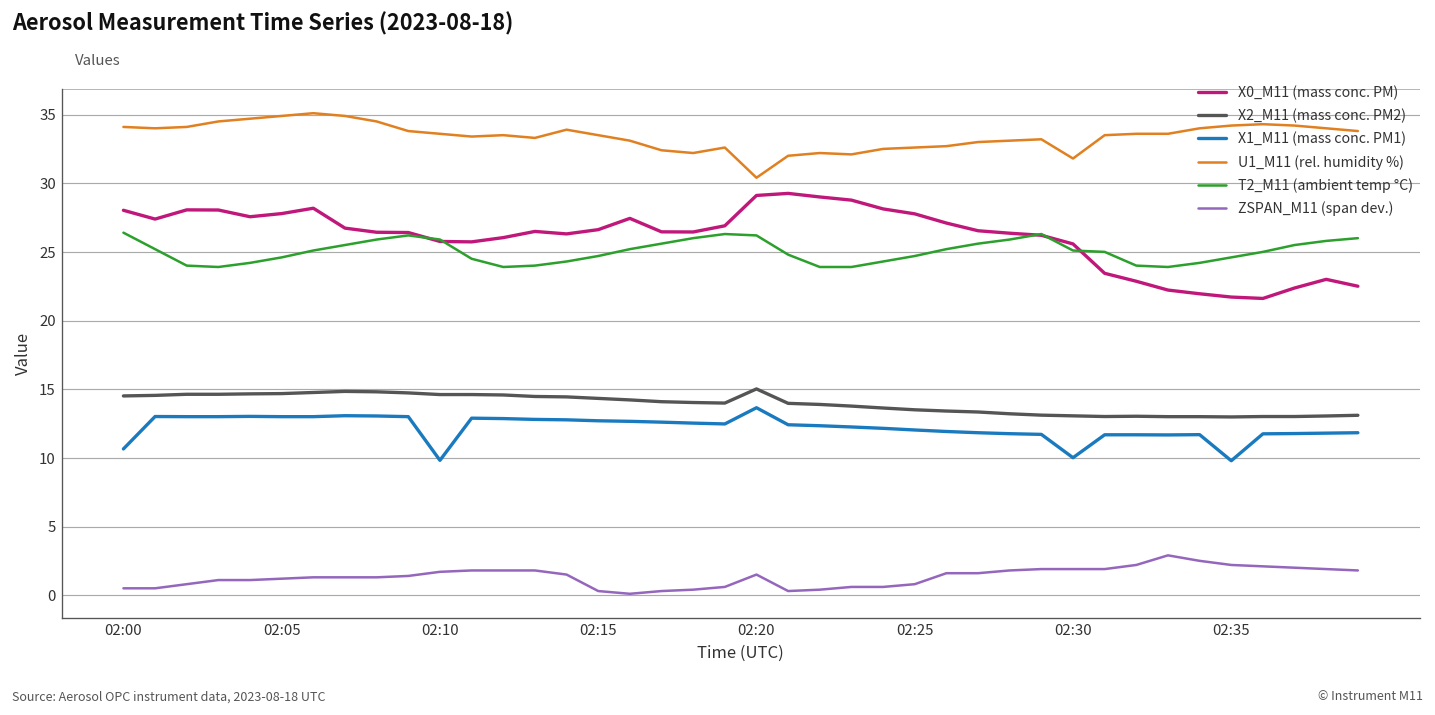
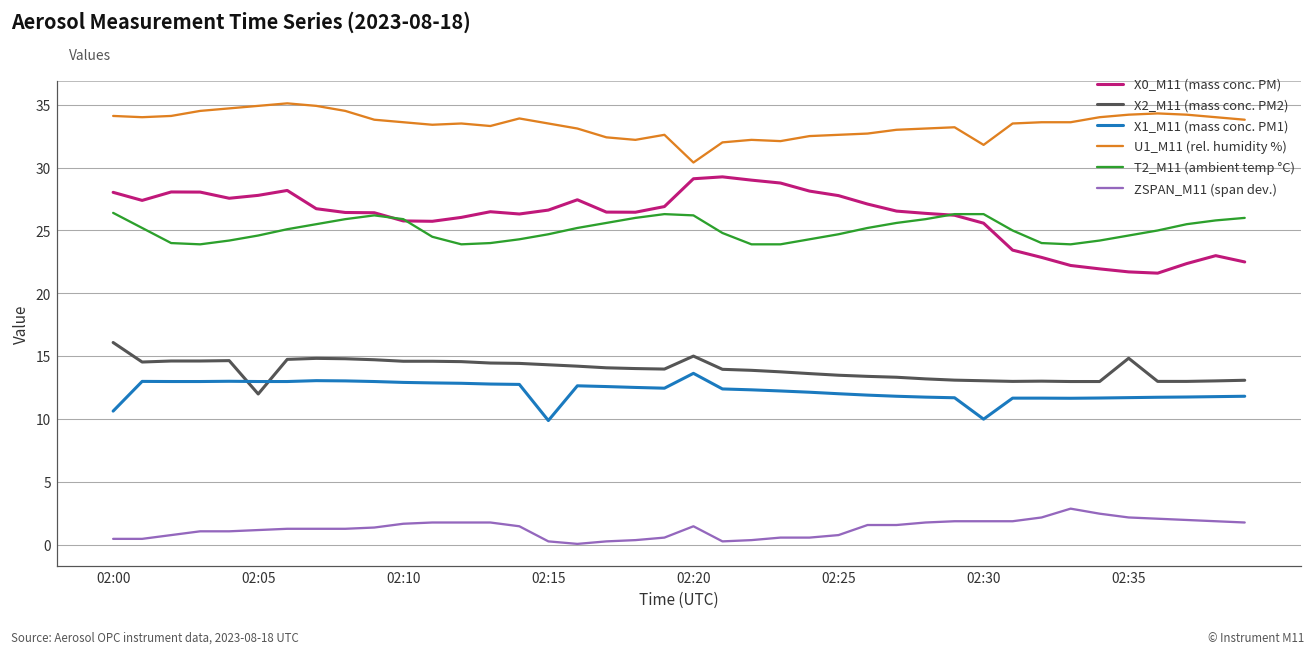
  {
    "X0_M11 (mass conc. PM)": {
      "02:00": 28.0,
      "02:05": 27.8,
      "02:15": 26.6,
      "02:20": 29.1,
      "02:25": 27.8,
      "02:30": 25.6,
      "02:35": 21.7
    },
    "X2_M11 (mass conc. PM2)": {
-     "02:00": 14.5,
-     "02:05": 14.7,
+     "02:00": 16.1,
+     "02:05": 12.0,
      "02:10": 14.6,
      "02:15": 14.3,
      "02:20": 15.0,
      "02:25": 13.5,
      "02:30": 13.1,
-     "02:35": 13.0
+     "02:35": 14.9
    },
    "X1_M11 (mass conc. PM1)": {
      "02:00": 10.7,
      "02:05": 13.0,
-     "02:10": 9.8,
-     "02:15": 12.7,
+     "02:10": 12.9,
+     "02:15": 9.9,
      "02:20": 13.7,
      "02:25": 12.0,
      "02:30": 10.0,
-     "02:35": 9.8
+     "02:35": 11.7
    },
    "U1_M11 (rel. humidity %)": {
      "02:00": 34.1,
      "02:05": 34.9,
      "02:10": 33.6,
      "02:15": 33.5,
      "02:20": 30.4,
      "02:25": 32.6,
      "02:30": 31.8,
      "02:35": 34.2
    },
    "T2_M11 (ambient temp °C)": {
      "02:00": 26.4,
      "02:05": 24.6,
      "02:15": 24.7,
      "02:20": 26.2,
      "02:25": 24.7,
-     "02:30": 25.1,
+     "02:30": 26.3,
      "02:35": 24.6
    },
    "ZSPAN_M11 (span dev.)": {
      "02:00": 0.5,
      "02:05": 1.2,
      "02:10": 1.7,
      "02:15": 0.3,
      "02:20": 1.5,
      "02:25": 0.8,
      "02:30": 1.9,
      "02:35": 2.2
    }
  }
